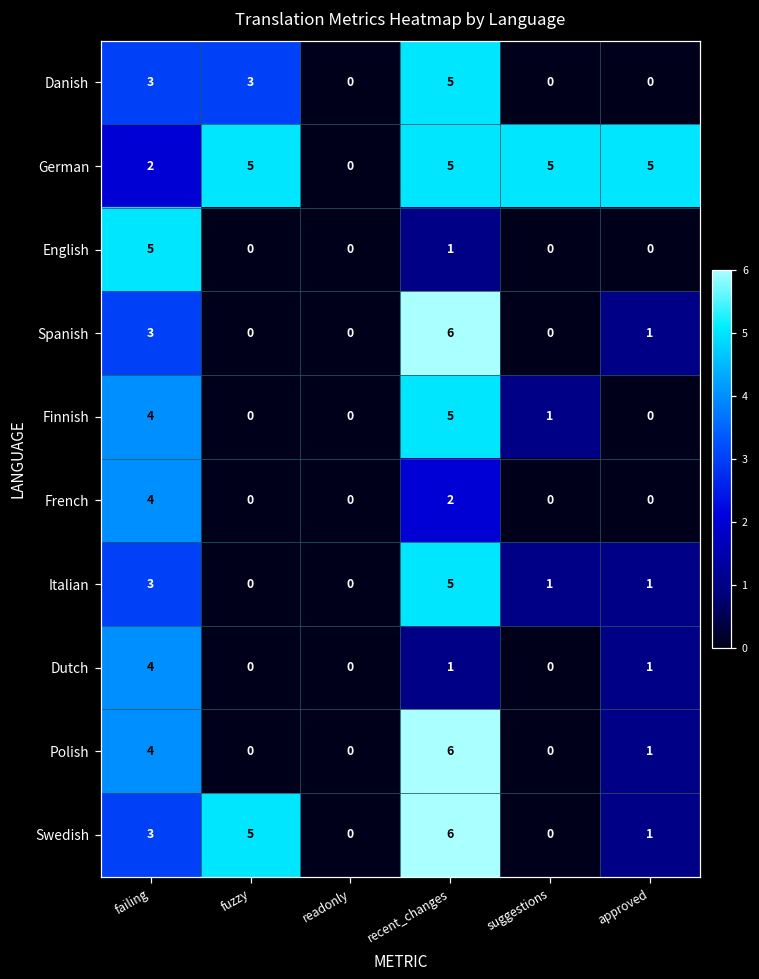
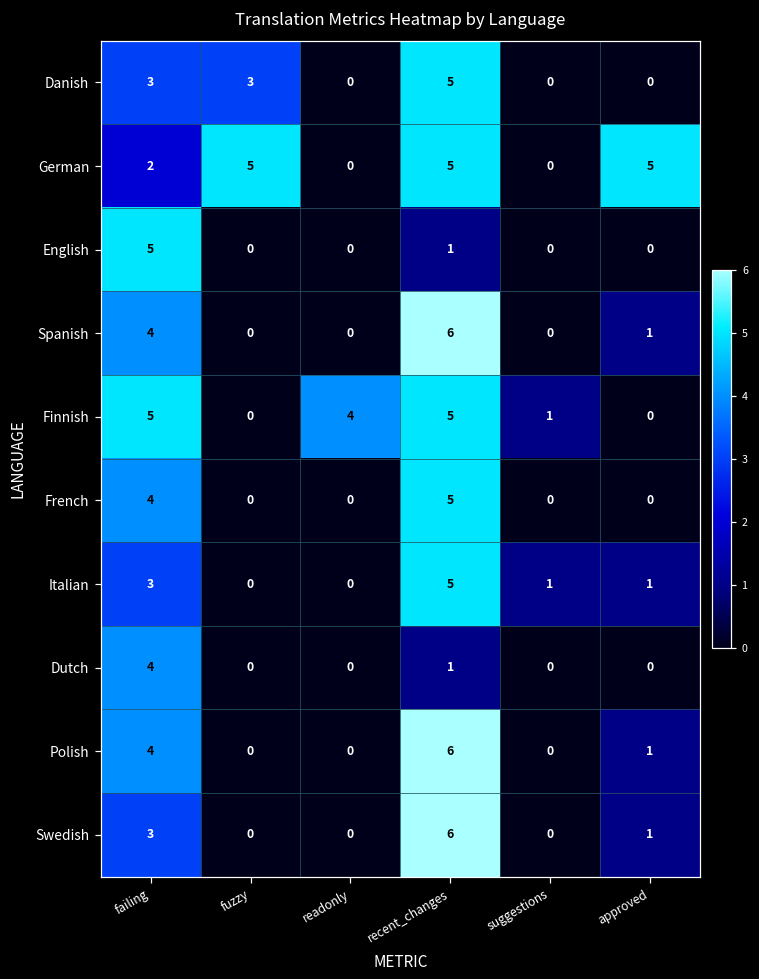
  {
    "Danish": {
      "failing": 3,
      "fuzzy": 3,
      "readonly": 0,
      "recent_changes": 5,
      "suggestions": 0,
      "approved": 0
    },
    "German": {
      "failing": 2,
      "fuzzy": 5,
      "readonly": 0,
      "recent_changes": 5,
-     "suggestions": 5,
+     "suggestions": 0,
      "approved": 5
    },
    "English": {
      "failing": 5,
      "fuzzy": 0,
      "readonly": 0,
      "recent_changes": 1,
      "suggestions": 0,
      "approved": 0
    },
    "Spanish": {
-     "failing": 3,
+     "failing": 4,
      "fuzzy": 0,
      "readonly": 0,
      "recent_changes": 6,
      "suggestions": 0,
      "approved": 1
    },
    "Finnish": {
-     "failing": 4,
+     "failing": 5,
      "fuzzy": 0,
-     "readonly": 0,
+     "readonly": 4,
      "recent_changes": 5,
      "suggestions": 1,
      "approved": 0
    },
    "French": {
      "failing": 4,
      "fuzzy": 0,
      "readonly": 0,
-     "recent_changes": 2,
+     "recent_changes": 5,
      "suggestions": 0,
      "approved": 0
    },
    "Italian": {
      "failing": 3,
      "fuzzy": 0,
      "readonly": 0,
      "recent_changes": 5,
      "suggestions": 1,
      "approved": 1
    },
    "Dutch": {
      "failing": 4,
      "fuzzy": 0,
      "readonly": 0,
      "recent_changes": 1,
      "suggestions": 0,
-     "approved": 1
+     "approved": 0
    },
    "Polish": {
      "failing": 4,
      "fuzzy": 0,
      "readonly": 0,
      "recent_changes": 6,
      "suggestions": 0,
      "approved": 1
    },
    "Swedish": {
      "failing": 3,
-     "fuzzy": 5,
+     "fuzzy": 0,
      "readonly": 0,
      "recent_changes": 6,
      "suggestions": 0,
      "approved": 1
    }
  }
